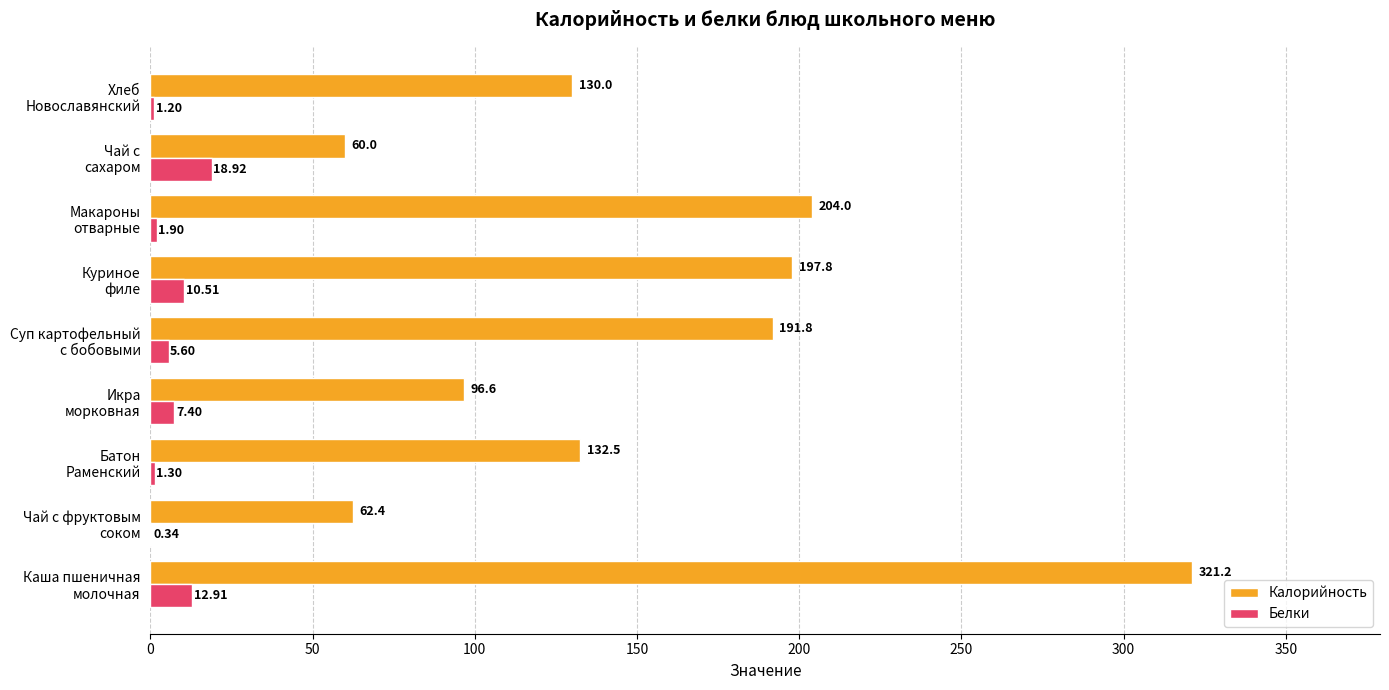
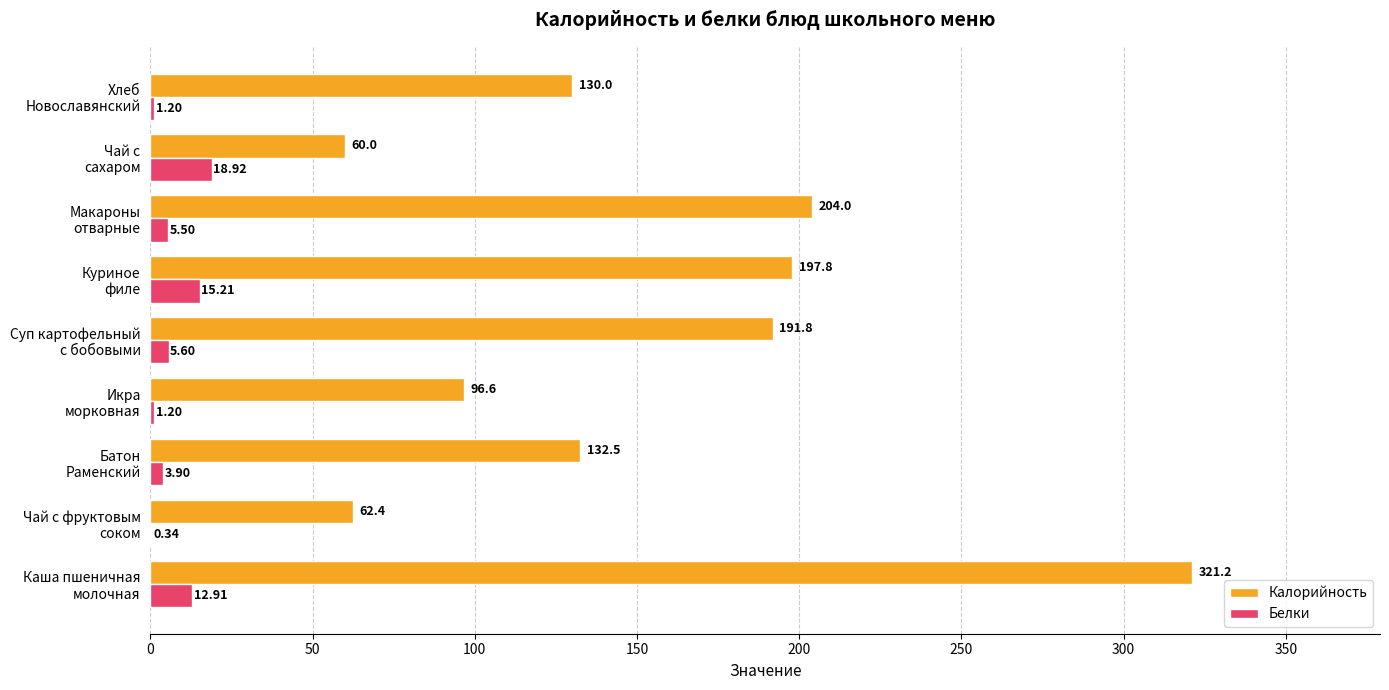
  {
    "Калорийность": {
      "Хлеб Новославянский": 130.0,
      "Чай с сахаром": 60.0,
      "Макароны отварные": 204.0,
      "Куриное филе": 197.8,
      "Суп картофельный с бобовыми": 191.8,
      "Икра морковная": 96.6,
      "Батон Раменский": 132.5,
      "Чай с фруктовым соком": 62.4,
      "Каша пшеничная молочная": 321.2
    },
    "Белки": {
      "Хлеб Новославянский": 1.20,
      "Чай с сахаром": 18.92,
-     "Макароны отварные": 1.90,
-     "Куриное филе": 10.51,
+     "Макароны отварные": 5.50,
+     "Куриное филе": 15.21,
      "Суп картофельный с бобовыми": 5.60,
-     "Икра морковная": 7.40,
-     "Батон Раменский": 1.30,
+     "Икра морковная": 1.20,
+     "Батон Раменский": 3.90,
      "Чай с фруктовым соком": 0.34,
      "Каша пшеничная молочная": 12.91
    }
  }
